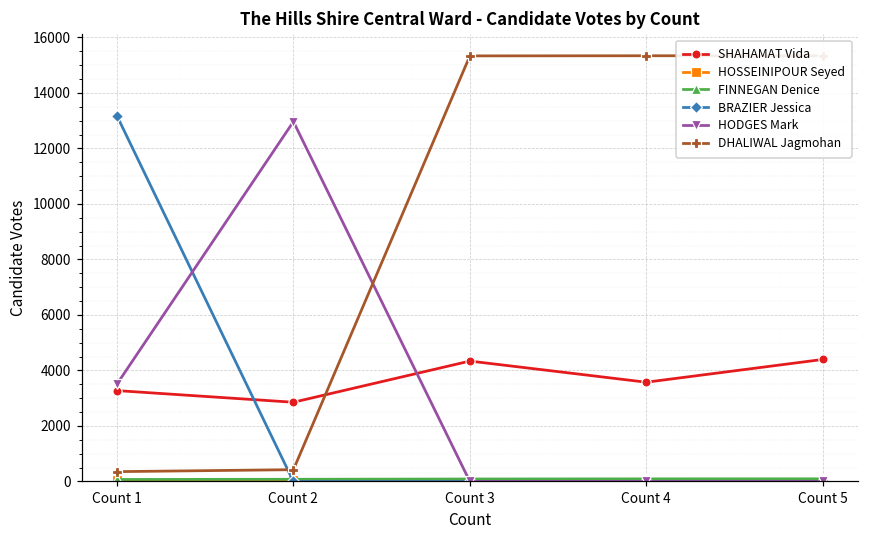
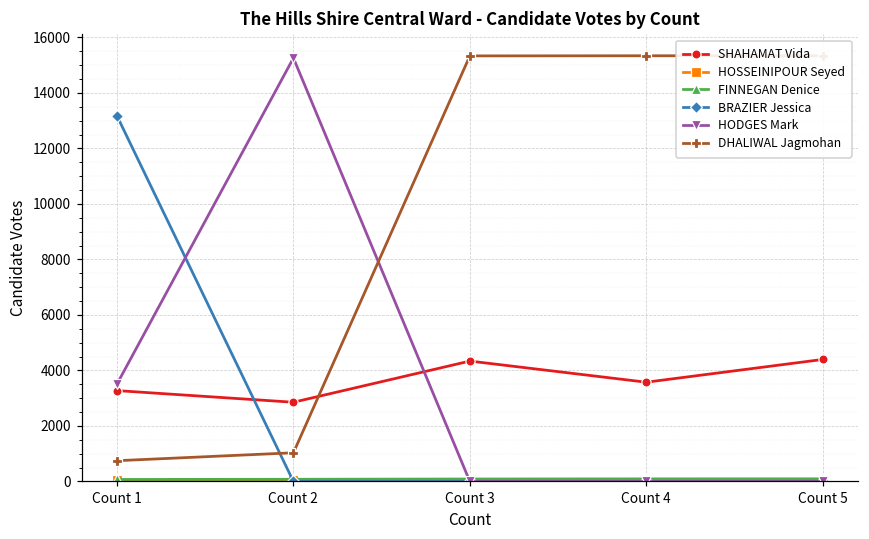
  {
    "SHAHAMAT Vida": {
      "Count 1": 3300,
      "Count 2": 2900,
      "Count 3": 4300,
      "Count 4": 3600,
      "Count 5": 4400
    },
    "BRAZIER Jessica": {
      "Count 1": 13200
    },
    "HODGES Mark": {
      "Count 1": 3500,
-     "Count 2": 13000
+     "Count 2": 15300
    },
    "DHALIWAL Jagmohan": {
-     "Count 1": 400,
-     "Count 2": 400,
+     "Count 1": 700,
+     "Count 2": 1000,
      "Count 3": 15300,
      "Count 4": 15300
    }
  }
